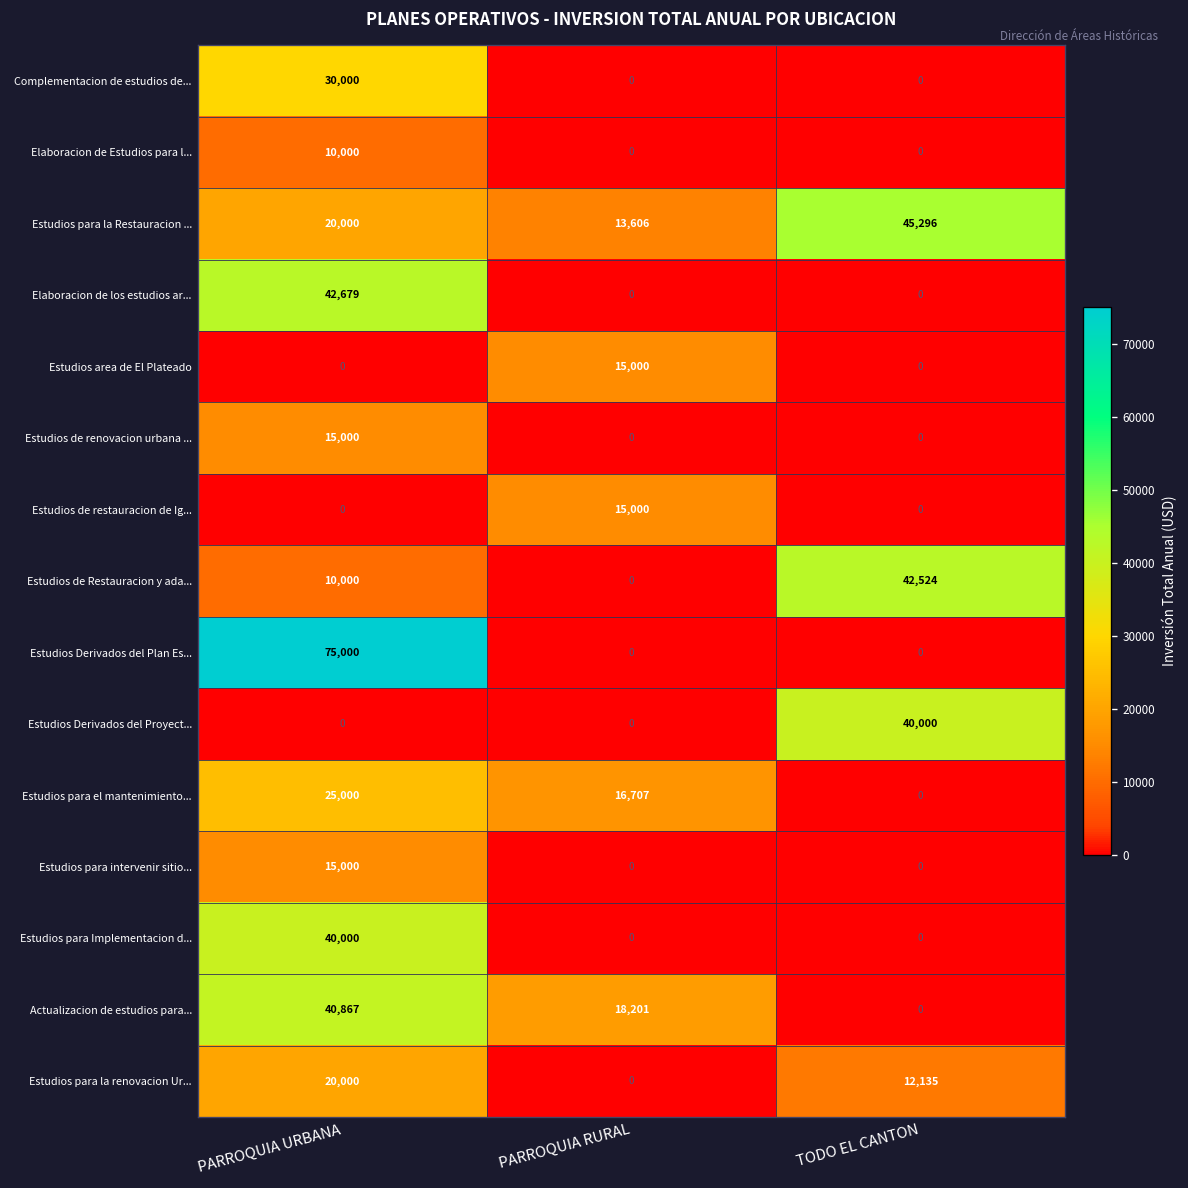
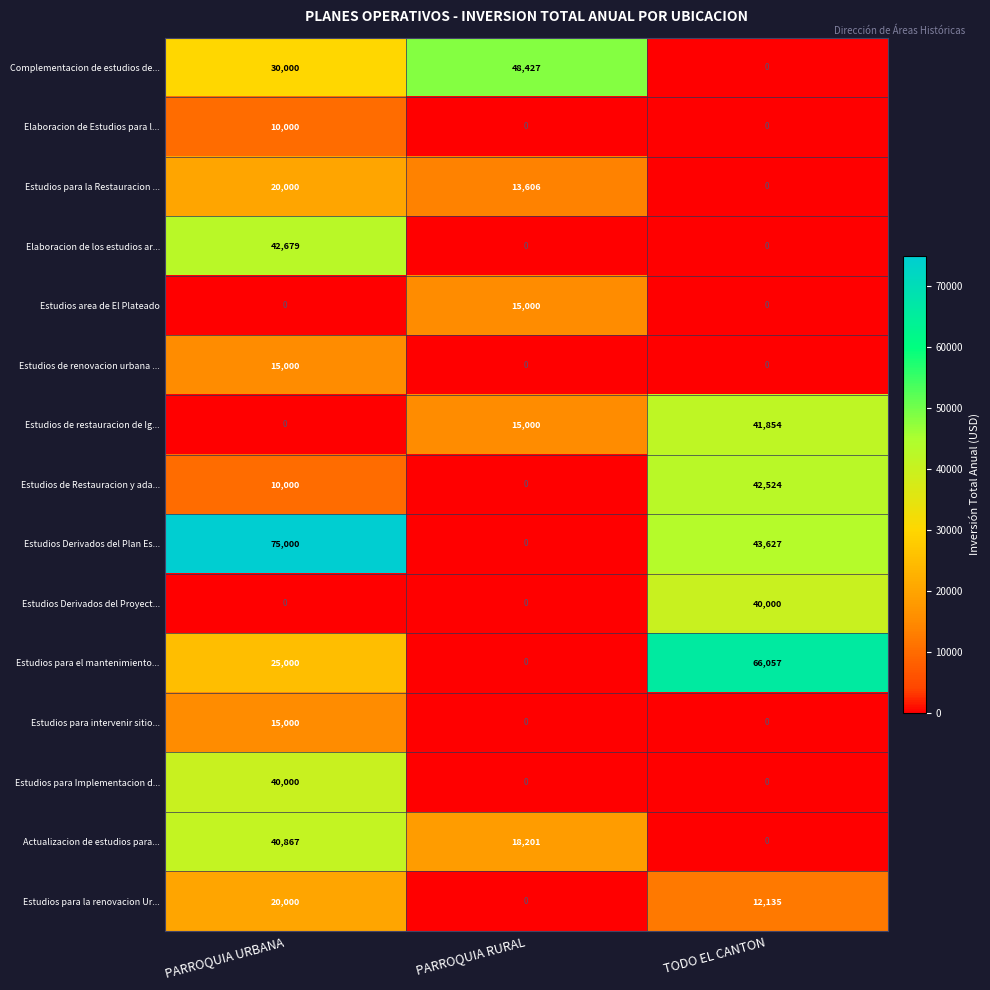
  {
    "Complementacion de estudios de...": {
      "PARROQUIA URBANA": "30,000",
-     "PARROQUIA RURAL": "0",
+     "PARROQUIA RURAL": "48,427",
      "TODO EL CANTON": "0"
    },
    "Elaboracion de Estudios para l...": {
      "PARROQUIA URBANA": "10,000",
      "PARROQUIA RURAL": "0",
      "TODO EL CANTON": "0"
    },
    "Estudios para la Restauracion ...": {
      "PARROQUIA URBANA": "20,000",
      "PARROQUIA RURAL": "13,606",
-     "TODO EL CANTON": "45,296"
+     "TODO EL CANTON": "0"
    },
    "Elaboracion de los estudios ar...": {
      "PARROQUIA URBANA": "42,679",
      "PARROQUIA RURAL": "0",
      "TODO EL CANTON": "0"
    },
    "Estudios area de El Plateado": {
      "PARROQUIA URBANA": "0",
      "PARROQUIA RURAL": "15,000",
      "TODO EL CANTON": "0"
    },
    "Estudios de renovacion urbana ...": {
      "PARROQUIA URBANA": "15,000",
      "PARROQUIA RURAL": "0",
      "TODO EL CANTON": "0"
    },
    "Estudios de restauracion de Ig...": {
      "PARROQUIA URBANA": "0",
      "PARROQUIA RURAL": "15,000",
-     "TODO EL CANTON": "0"
+     "TODO EL CANTON": "41,854"
    },
    "Estudios de Restauracion y ada...": {
      "PARROQUIA URBANA": "10,000",
      "PARROQUIA RURAL": "0",
      "TODO EL CANTON": "42,524"
    },
    "Estudios Derivados del Plan Es...": {
      "PARROQUIA URBANA": "75,000",
      "PARROQUIA RURAL": "0",
-     "TODO EL CANTON": "0"
+     "TODO EL CANTON": "43,627"
    },
    "Estudios Derivados del Proyect...": {
      "PARROQUIA URBANA": "0",
      "PARROQUIA RURAL": "0",
      "TODO EL CANTON": "40,000"
    },
    "Estudios para el mantenimiento...": {
      "PARROQUIA URBANA": "25,000",
-     "PARROQUIA RURAL": "16,707",
-     "TODO EL CANTON": "0"
+     "PARROQUIA RURAL": "0",
+     "TODO EL CANTON": "66,057"
    },
    "Estudios para intervenir sitio...": {
      "PARROQUIA URBANA": "15,000",
      "PARROQUIA RURAL": "0",
      "TODO EL CANTON": "0"
    },
    "Estudios para Implementacion d...": {
      "PARROQUIA URBANA": "40,000",
      "PARROQUIA RURAL": "0",
      "TODO EL CANTON": "0"
    },
    "Actualizacion de estudios para...": {
      "PARROQUIA URBANA": "40,867",
      "PARROQUIA RURAL": "18,201",
      "TODO EL CANTON": "0"
    },
    "Estudios para la renovacion Ur...": {
      "PARROQUIA URBANA": "20,000",
      "PARROQUIA RURAL": "0",
      "TODO EL CANTON": "12,135"
    }
  }
